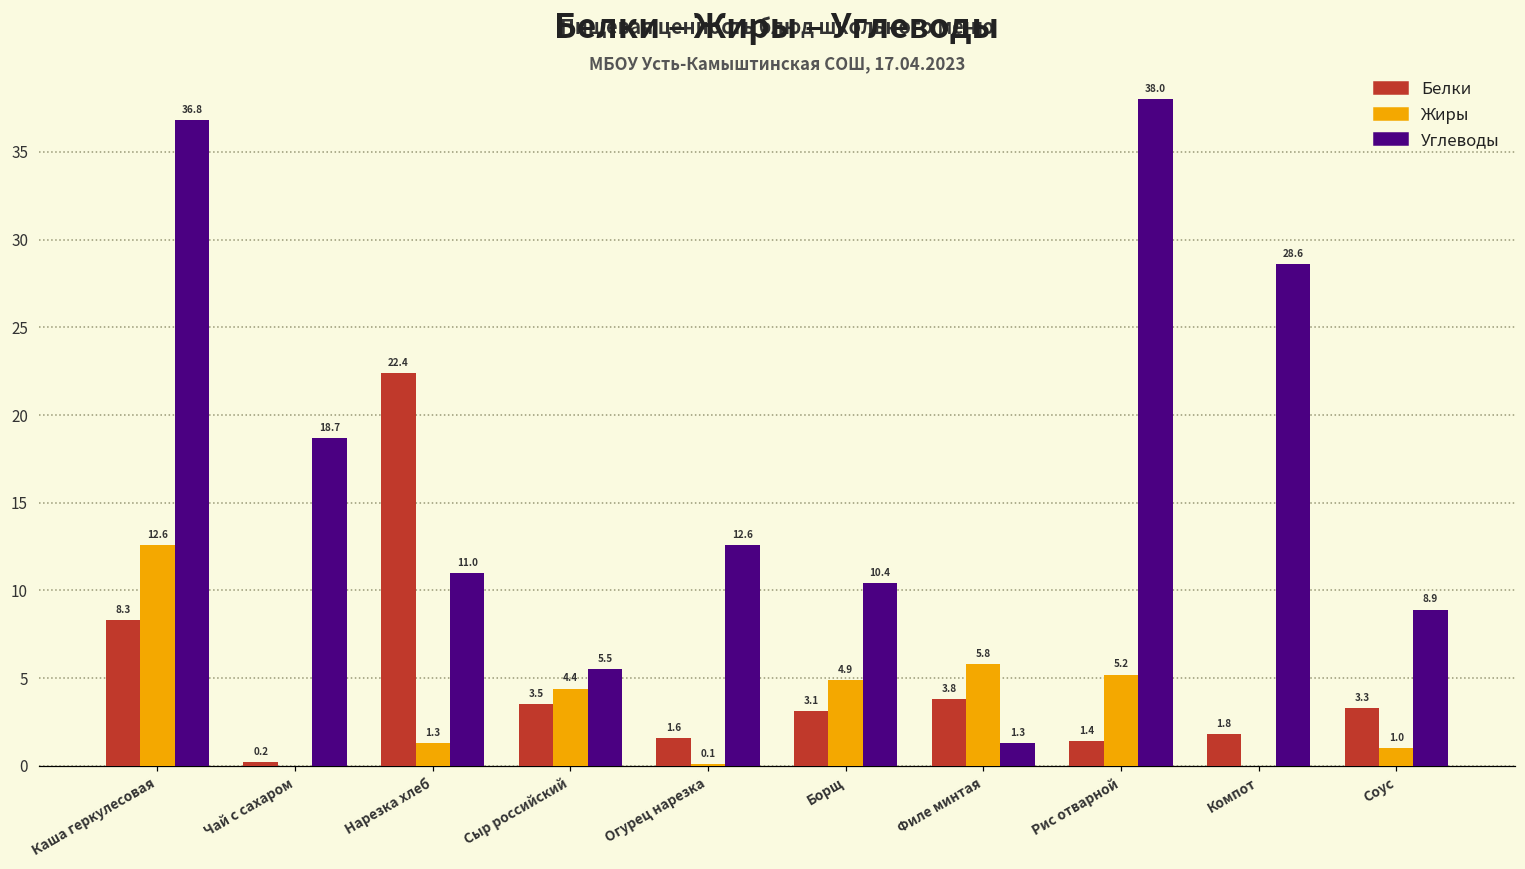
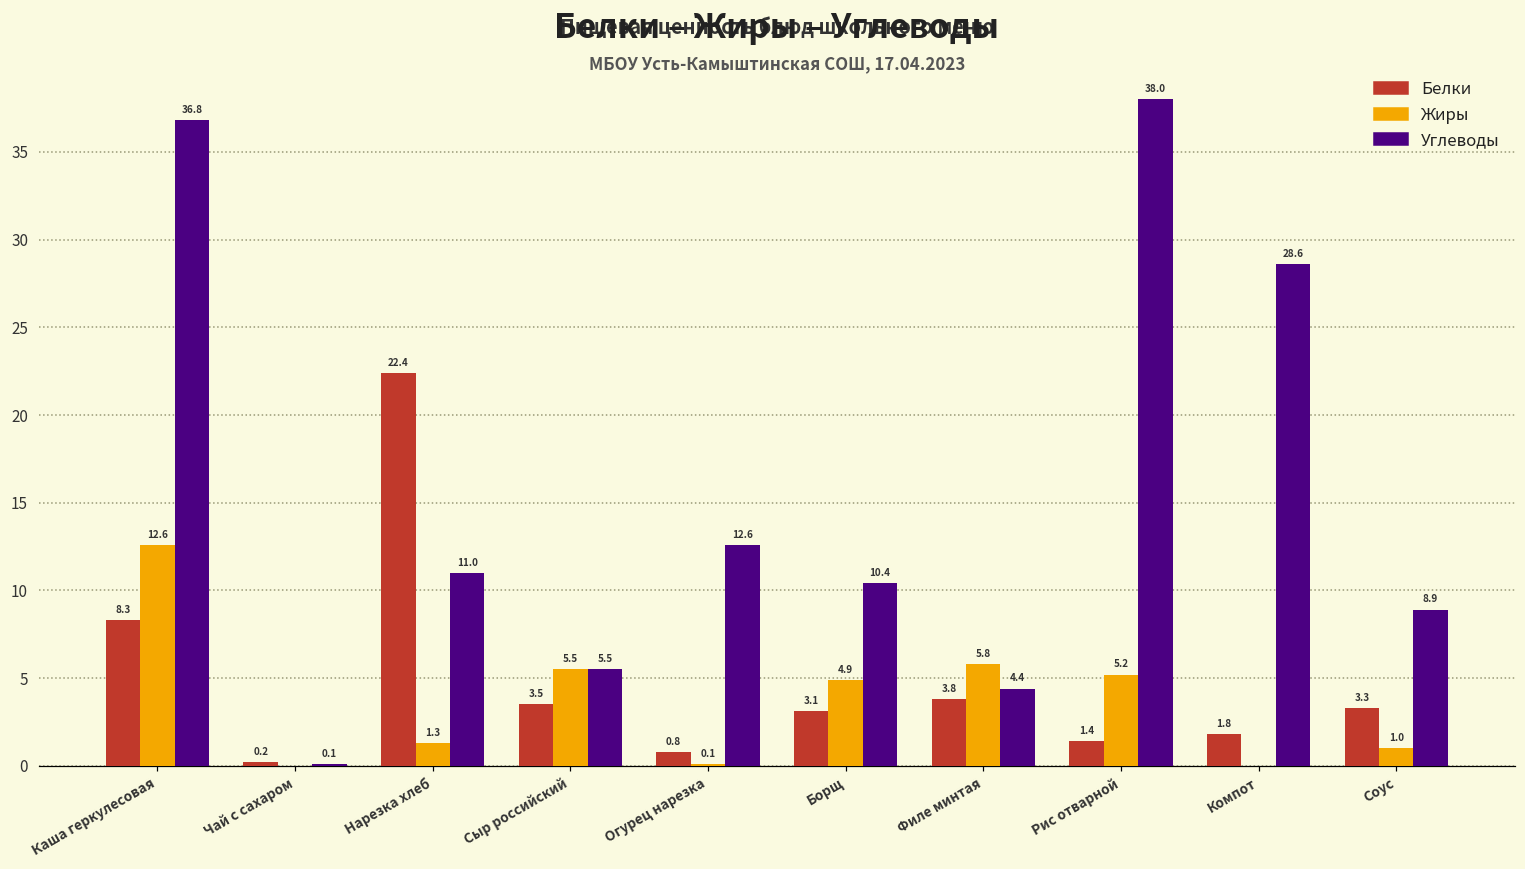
  {
    "Белки": {
      "Каша геркулесовая": 8.3,
      "Чай с сахаром": 0.2,
      "Нарезка хлеб": 22.4,
      "Сыр российский": 3.5,
-     "Огурец нарезка": 1.6,
+     "Огурец нарезка": 0.8,
      "Борщ": 3.1,
      "Филе минтая": 3.8,
      "Рис отварной": 1.4,
      "Компот": 1.8,
      "Соус": 3.3
    },
    "Жиры": {
      "Каша геркулесовая": 12.6,
      "Нарезка хлеб": 1.3,
-     "Сыр российский": 4.4,
+     "Сыр российский": 5.5,
      "Огурец нарезка": 0.1,
      "Борщ": 4.9,
      "Филе минтая": 5.8,
      "Рис отварной": 5.2,
      "Соус": 1.0
    },
    "Углеводы": {
      "Каша геркулесовая": 36.8,
-     "Чай с сахаром": 18.7,
+     "Чай с сахаром": 0.1,
      "Нарезка хлеб": 11.0,
      "Сыр российский": 5.5,
      "Огурец нарезка": 12.6,
      "Борщ": 10.4,
-     "Филе минтая": 1.3,
+     "Филе минтая": 4.4,
      "Рис отварной": 38.0,
      "Компот": 28.6,
      "Соус": 8.9
    }
  }
